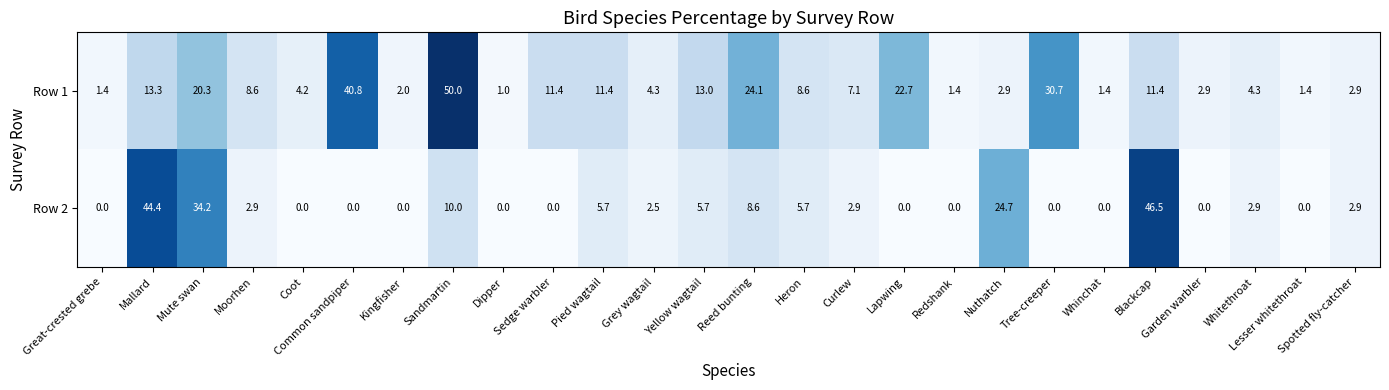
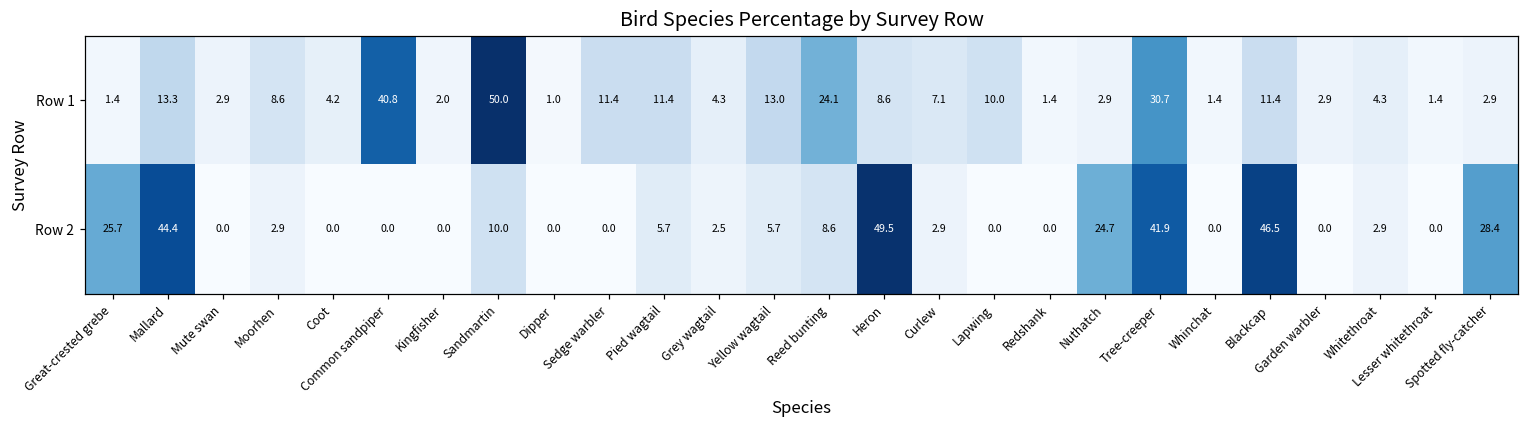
  {
    "Row 1": {
      "Great-crested grebe": 1.4,
      "Mallard": 13.3,
-     "Mute swan": 20.3,
+     "Mute swan": 2.9,
      "Moorhen": 8.6,
      "Coot": 4.2,
      "Common sandpiper": 40.8,
      "Kingfisher": 2.0,
      "Sandmartin": 50.0,
      "Dipper": 1.0,
      "Sedge warbler": 11.4,
      "Pied wagtail": 11.4,
      "Grey wagtail": 4.3,
      "Yellow wagtail": 13.0,
      "Reed bunting": 24.1,
      "Heron": 8.6,
      "Curlew": 7.1,
-     "Lapwing": 22.7,
+     "Lapwing": 10.0,
      "Redshank": 1.4,
      "Nuthatch": 2.9,
      "Tree-creeper": 30.7,
      "Whinchat": 1.4,
      "Blackcap": 11.4,
      "Garden warbler": 2.9,
      "Whitethroat": 4.3,
      "Lesser whitethroat": 1.4,
      "Spotted fly-catcher": 2.9
    },
    "Row 2": {
-     "Great-crested grebe": 0.0,
+     "Great-crested grebe": 25.7,
      "Mallard": 44.4,
-     "Mute swan": 34.2,
+     "Mute swan": 0.0,
      "Moorhen": 2.9,
      "Coot": 0.0,
      "Common sandpiper": 0.0,
      "Kingfisher": 0.0,
      "Sandmartin": 10.0,
      "Dipper": 0.0,
      "Sedge warbler": 0.0,
      "Pied wagtail": 5.7,
      "Grey wagtail": 2.5,
      "Yellow wagtail": 5.7,
      "Reed bunting": 8.6,
-     "Heron": 5.7,
+     "Heron": 49.5,
      "Curlew": 2.9,
      "Lapwing": 0.0,
      "Redshank": 0.0,
      "Nuthatch": 24.7,
-     "Tree-creeper": 0.0,
+     "Tree-creeper": 41.9,
      "Whinchat": 0.0,
      "Blackcap": 46.5,
      "Garden warbler": 0.0,
      "Whitethroat": 2.9,
      "Lesser whitethroat": 0.0,
-     "Spotted fly-catcher": 2.9
+     "Spotted fly-catcher": 28.4
    }
  }
